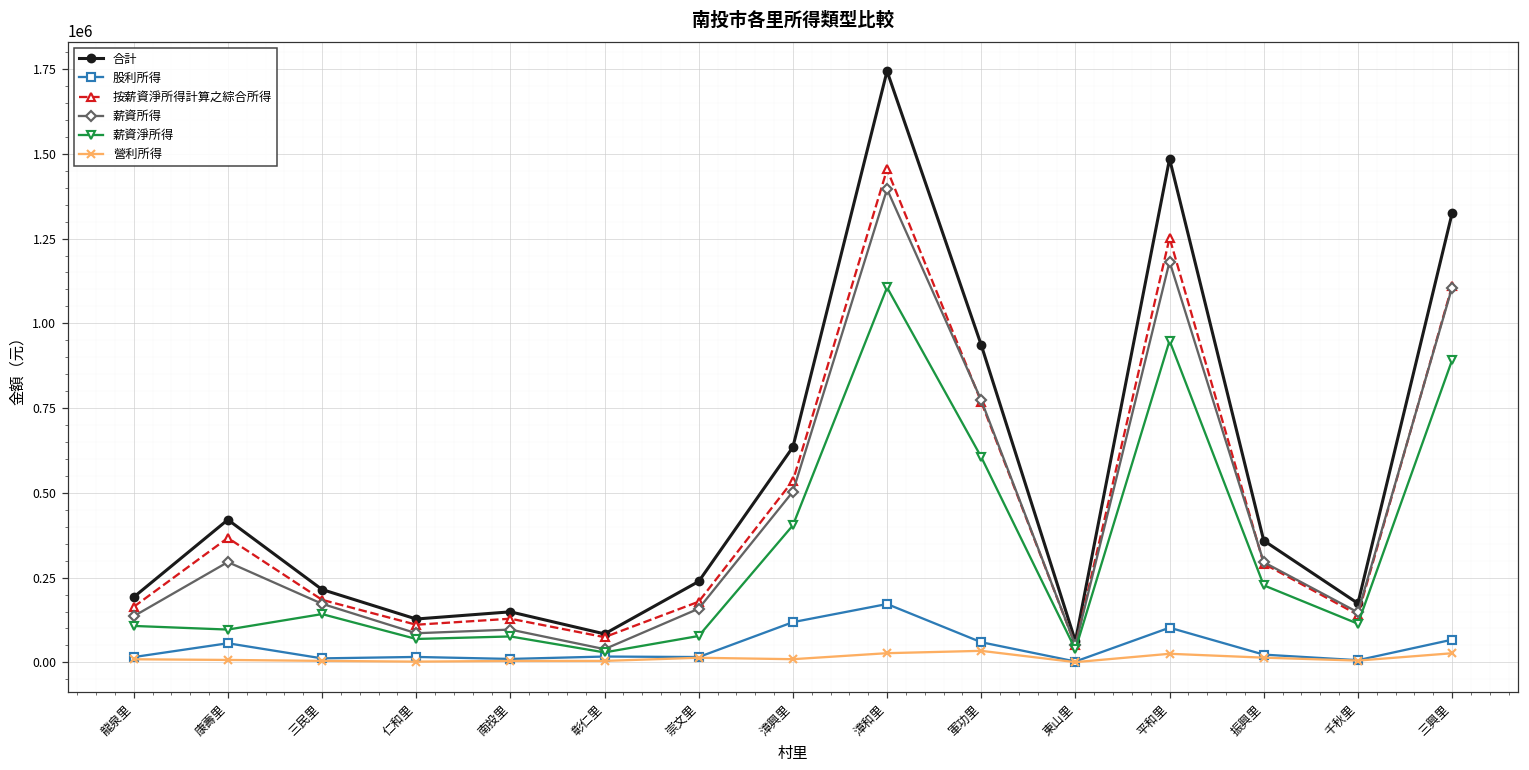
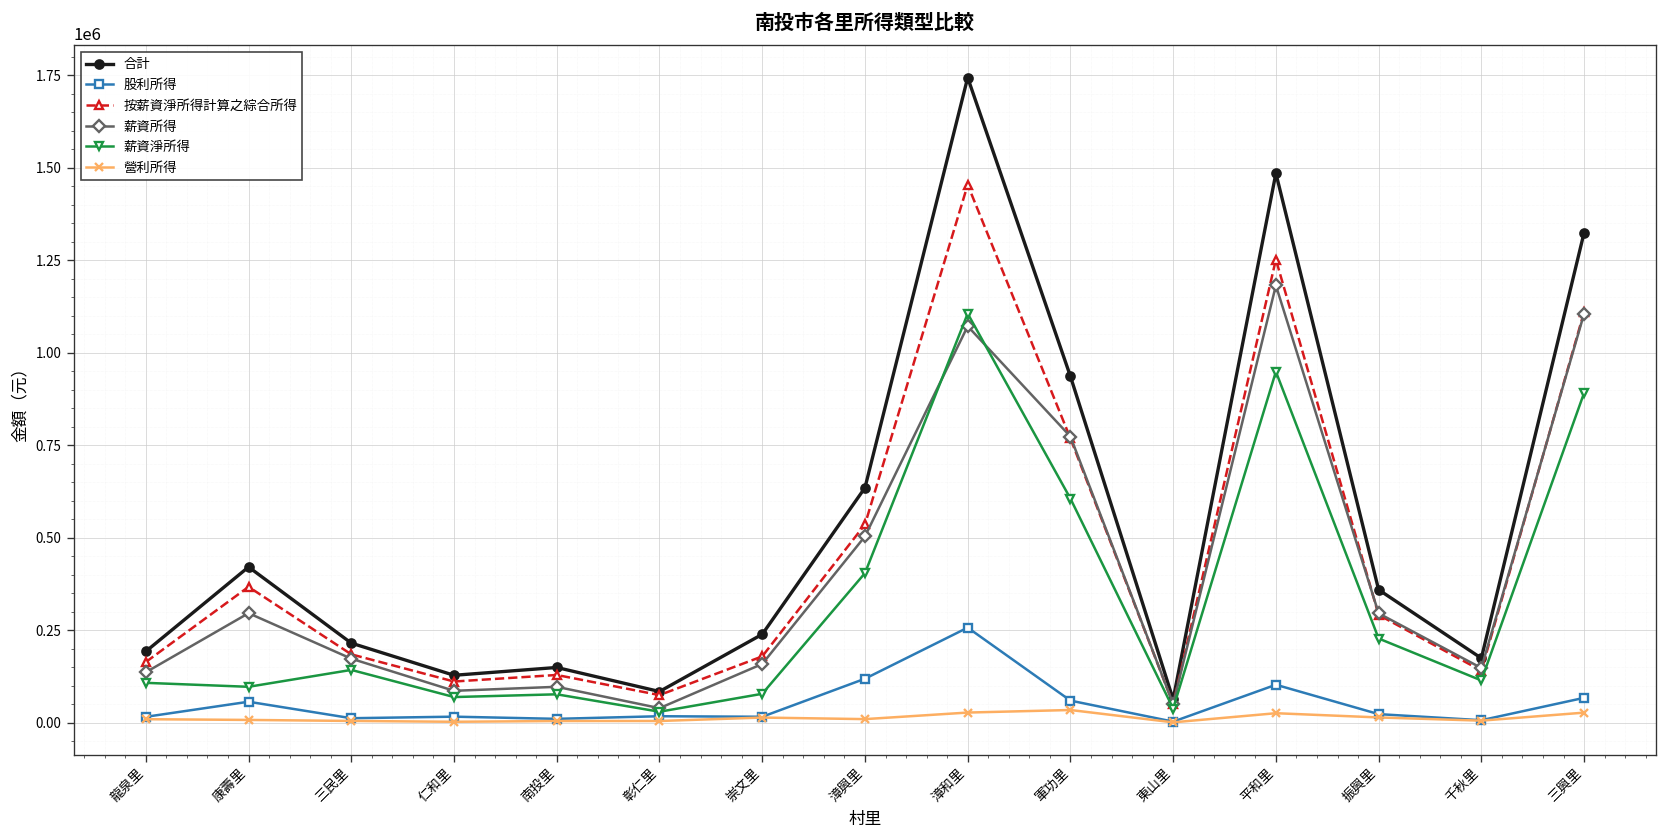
  {
    "合計": {
      "龍泉里": 190000,
      "康壽里": 420000,
      "三民里": 210000,
      "仁和里": 130000,
      "南投里": 150000,
      "彰仁里": 80000,
      "崇文里": 240000,
      "漳興里": 630000,
      "漳和里": 1740000,
      "軍功里": 940000,
      "東山里": 60000,
      "平和里": 1490000,
      "振興里": 360000,
      "千秋里": 170000,
      "三興里": 1320000
    },
    "股利所得": {
      "康壽里": 60000,
      "仁和里": 20000,
      "彰仁里": 20000,
      "漳興里": 120000,
-     "漳和里": 170000,
+     "漳和里": 260000,
      "軍功里": 60000,
      "平和里": 100000,
      "振興里": 20000,
      "三興里": 70000
    },
    "按薪資淨所得計算之綜合所得": {
      "龍泉里": 160000,
      "康壽里": 370000,
      "三民里": 180000,
      "仁和里": 110000,
      "南投里": 130000,
      "彰仁里": 70000,
      "崇文里": 180000,
      "漳興里": 540000,
      "漳和里": 1450000,
      "平和里": 1250000
    },
    "薪資所得": {
      "龍泉里": 140000,
      "康壽里": 300000,
      "三民里": 170000,
      "仁和里": 90000,
      "南投里": 100000,
      "彰仁里": 40000,
      "崇文里": 160000,
      "漳興里": 500000,
-     "漳和里": 1400000,
+     "漳和里": 1070000,
      "平和里": 1180000
    },
    "薪資淨所得": {
      "龍泉里": 110000,
      "康壽里": 100000,
      "三民里": 140000,
      "仁和里": 70000,
      "南投里": 80000,
      "彰仁里": 30000,
      "崇文里": 80000,
      "漳興里": 400000,
      "漳和里": 1110000,
      "軍功里": 610000,
      "東山里": 40000,
      "平和里": 950000,
      "振興里": 230000,
      "千秋里": 110000,
      "三興里": 890000
    },
    "營利所得": {
      "康壽里": 10000,
      "仁和里": 0,
      "彰仁里": 0,
      "漳興里": 10000,
      "漳和里": 30000,
      "軍功里": 30000,
      "平和里": 30000,
      "振興里": 10000,
      "三興里": 30000
    }
  }
